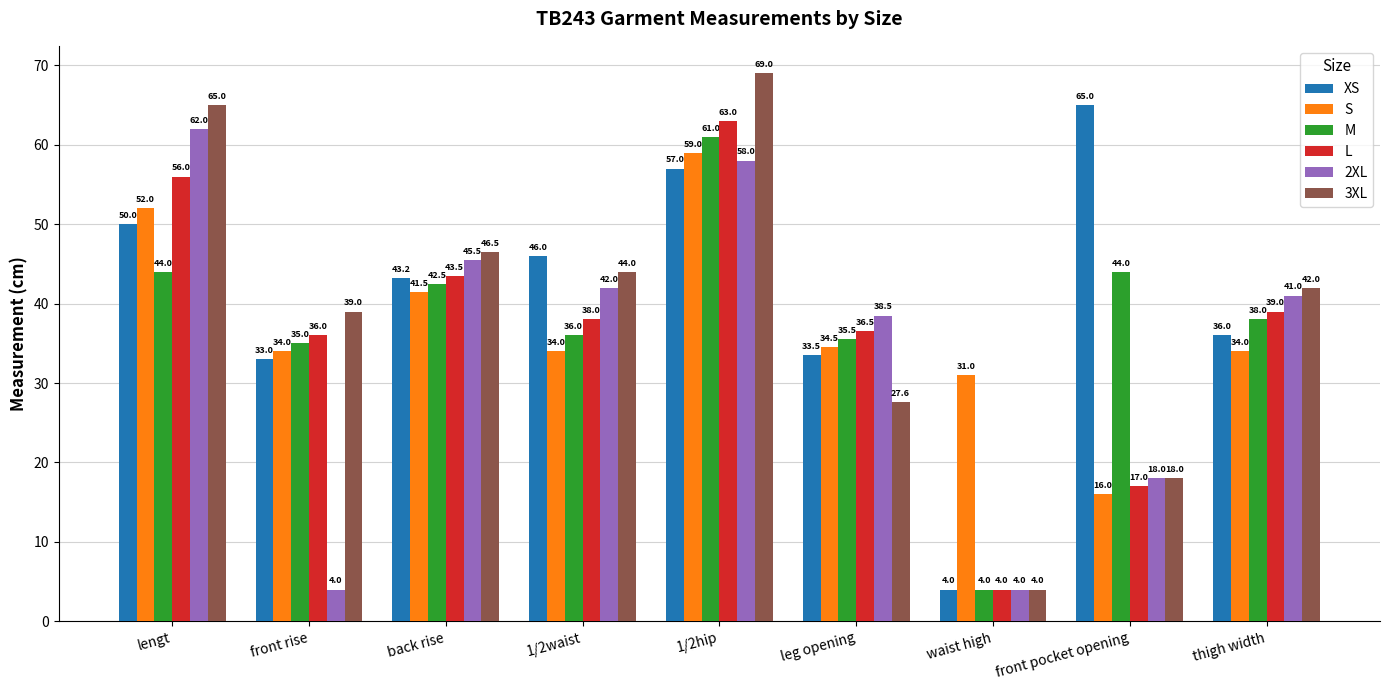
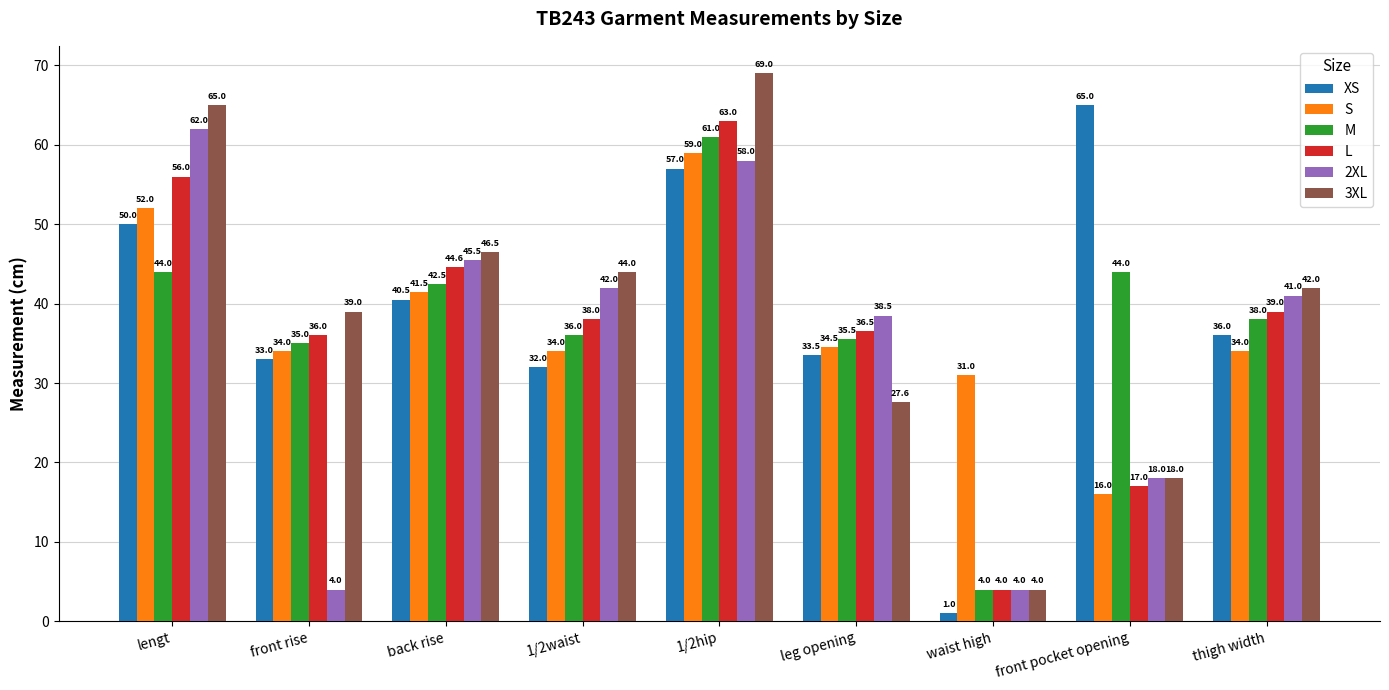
  {
    "XS": {
      "lengt": 50.0,
      "front rise": 33.0,
-     "back rise": 43.2,
-     "1/2waist": 46.0,
+     "back rise": 40.5,
+     "1/2waist": 32.0,
      "1/2hip": 57.0,
      "leg opening": 33.5,
-     "waist high": 4.0,
+     "waist high": 1.0,
      "front pocket opening": 65.0,
      "thigh width": 36.0
    },
    "S": {
      "lengt": 52.0,
      "front rise": 34.0,
      "back rise": 41.5,
      "1/2waist": 34.0,
      "1/2hip": 59.0,
      "leg opening": 34.5,
      "waist high": 31.0,
      "front pocket opening": 16.0,
      "thigh width": 34.0
    },
    "M": {
      "lengt": 44.0,
      "front rise": 35.0,
      "back rise": 42.5,
      "1/2waist": 36.0,
      "1/2hip": 61.0,
      "leg opening": 35.5,
      "waist high": 4.0,
      "front pocket opening": 44.0,
      "thigh width": 38.0
    },
    "L": {
      "lengt": 56.0,
      "front rise": 36.0,
-     "back rise": 43.5,
+     "back rise": 44.6,
      "1/2waist": 38.0,
      "1/2hip": 63.0,
      "leg opening": 36.5,
      "waist high": 4.0,
      "front pocket opening": 17.0,
      "thigh width": 39.0
    },
    "2XL": {
      "lengt": 62.0,
      "front rise": 4.0,
      "back rise": 45.5,
      "1/2waist": 42.0,
      "1/2hip": 58.0,
      "leg opening": 38.5,
      "waist high": 4.0,
      "front pocket opening": 18.0,
      "thigh width": 41.0
    },
    "3XL": {
      "lengt": 65.0,
      "front rise": 39.0,
      "back rise": 46.5,
      "1/2waist": 44.0,
      "1/2hip": 69.0,
      "leg opening": 27.6,
      "waist high": 4.0,
      "front pocket opening": 18.0,
      "thigh width": 42.0
    }
  }
